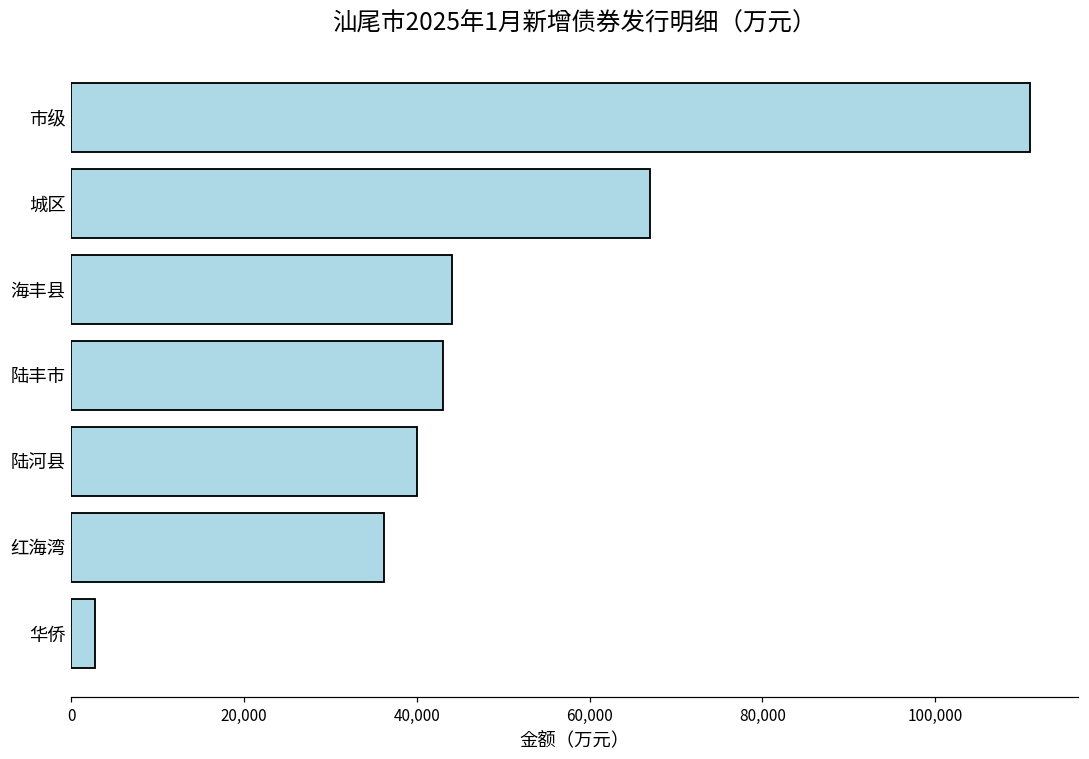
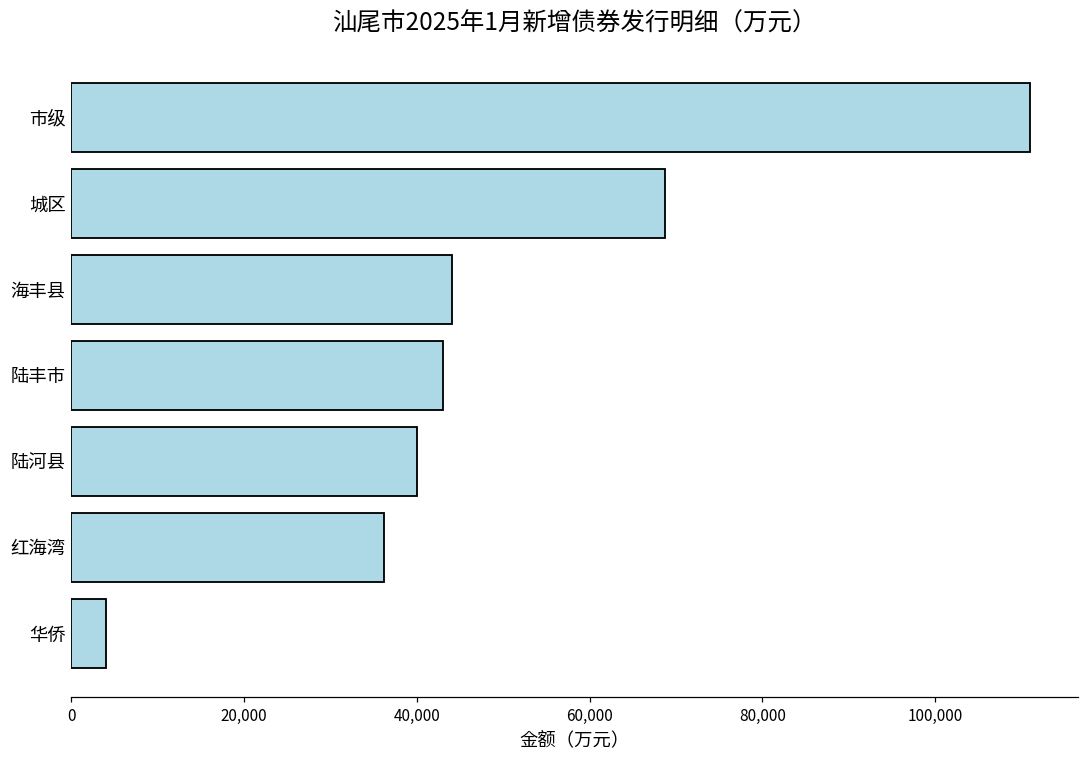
  {
    "市级": "111,000",
-   "城区": "67,000",
+   "城区": "69,000",
    "海丰县": "44,000",
    "陆丰市": "43,000",
    "陆河县": "40,000",
    "红海湾": "36,000",
-   "华侨": "3,000"
+   "华侨": "4,000"
  }
